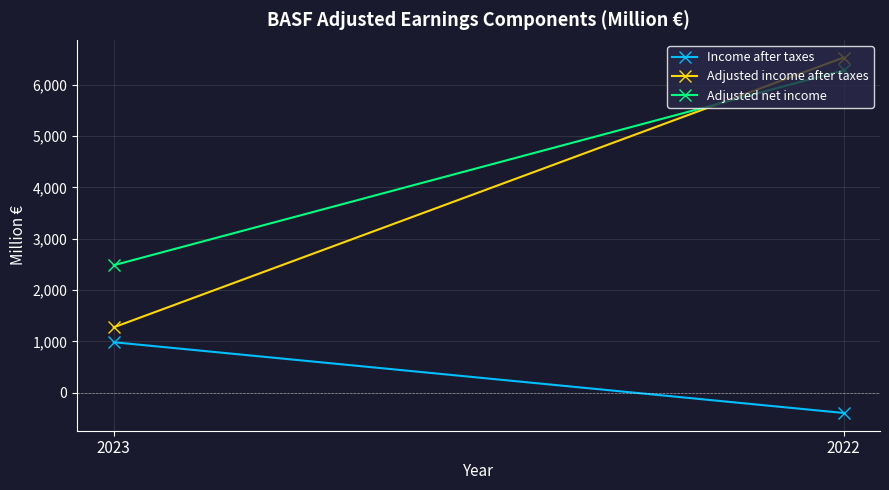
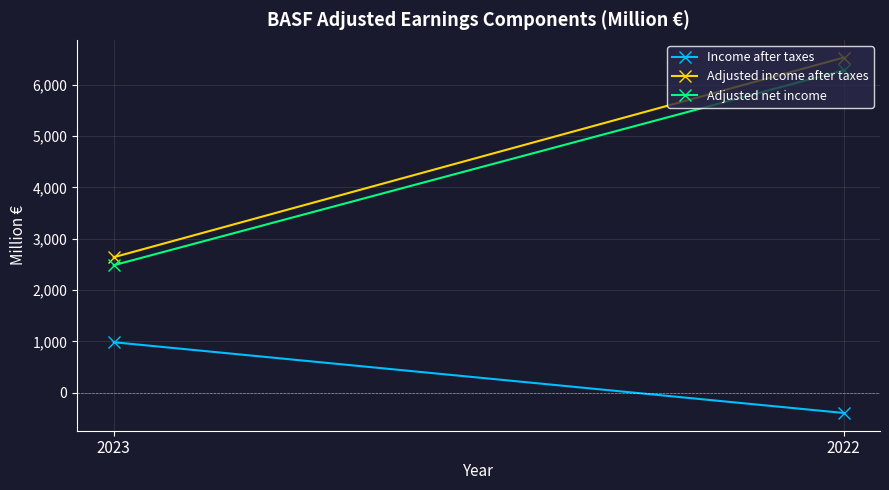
  {
    "Income after taxes": {
      "2023": "1,000",
      "2022": "-400"
    },
    "Adjusted income after taxes": {
-     "2023": "1,300"
+     "2023": "2,600"
    },
    "Adjusted net income": {
      "2023": "2,500"
    }
  }
